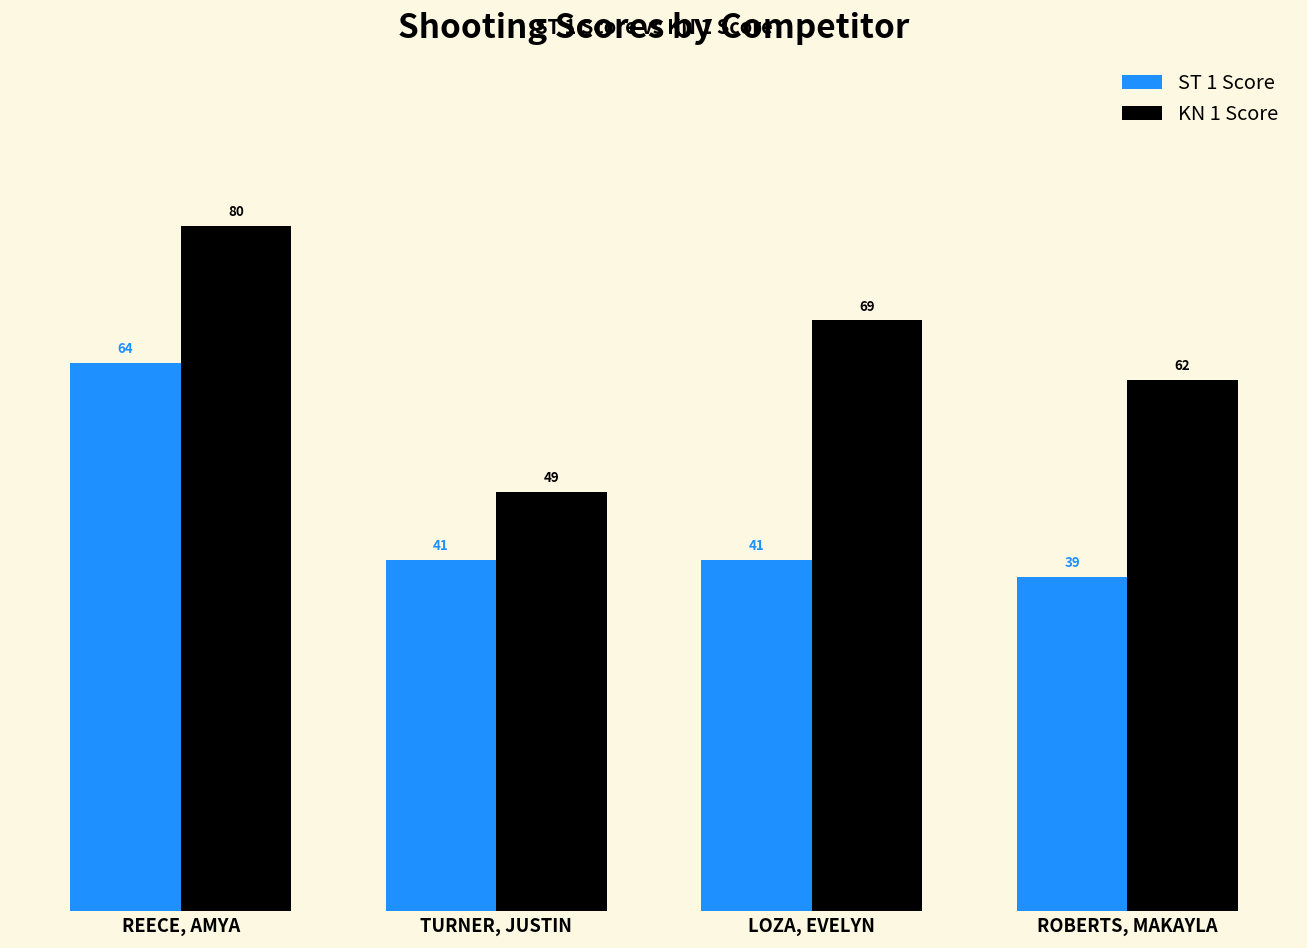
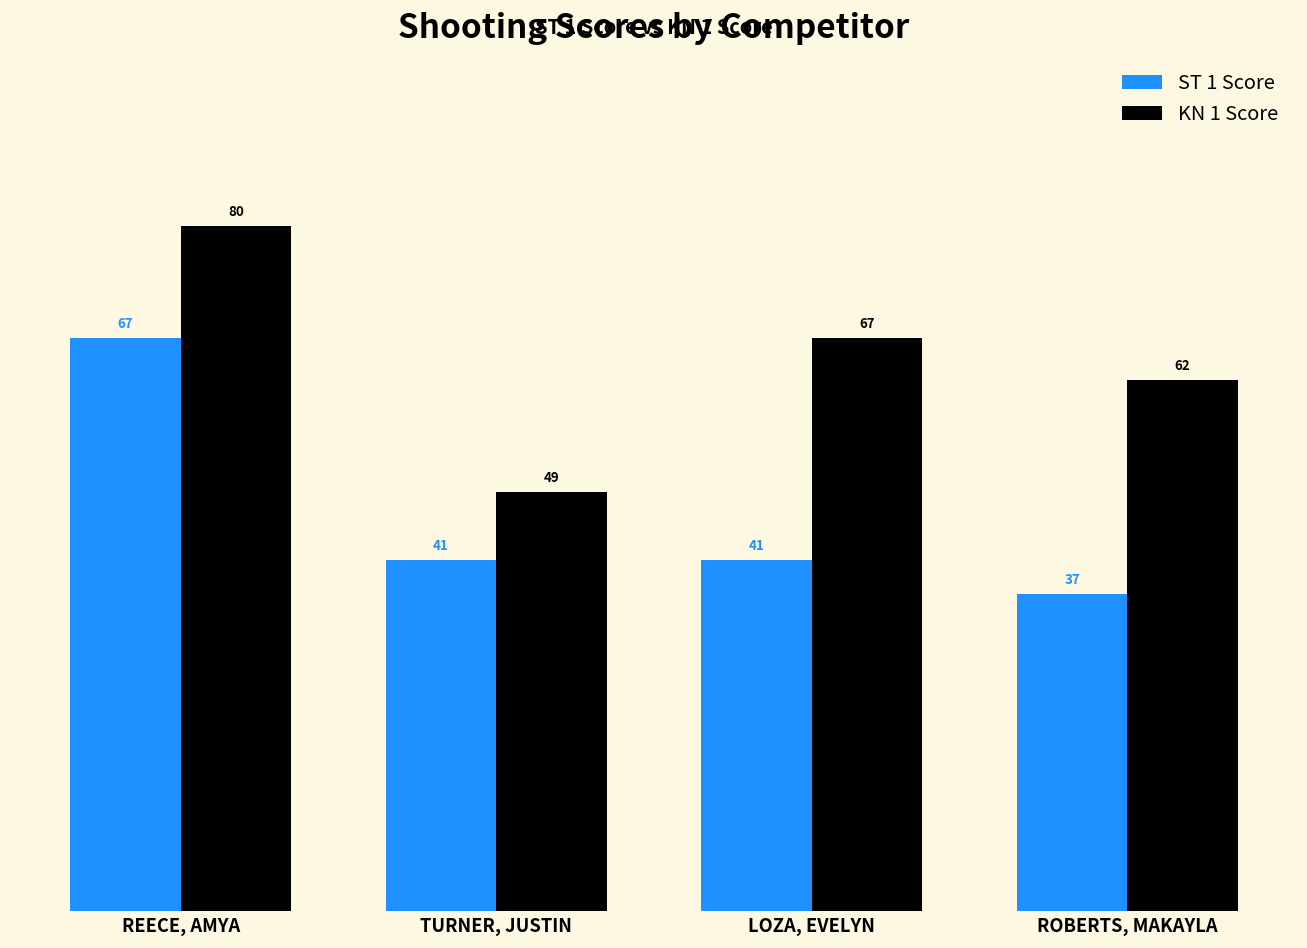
  {
    "ST 1 Score": {
-     "REECE, AMYA": 64,
+     "REECE, AMYA": 67,
      "TURNER, JUSTIN": 41,
      "LOZA, EVELYN": 41,
-     "ROBERTS, MAKAYLA": 39
+     "ROBERTS, MAKAYLA": 37
    },
    "KN 1 Score": {
      "REECE, AMYA": 80,
      "TURNER, JUSTIN": 49,
-     "LOZA, EVELYN": 69,
+     "LOZA, EVELYN": 67,
      "ROBERTS, MAKAYLA": 62
    }
  }
